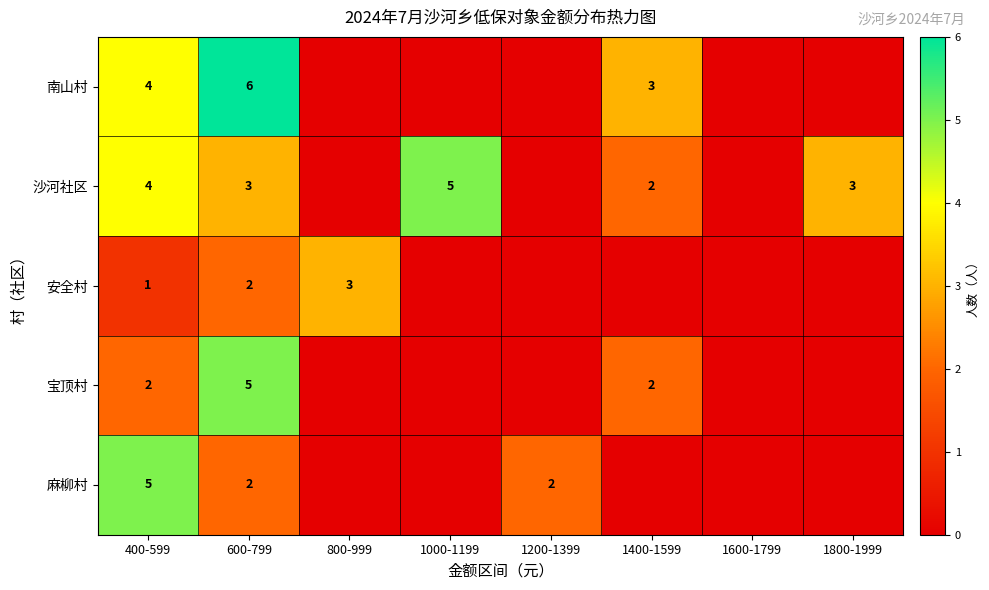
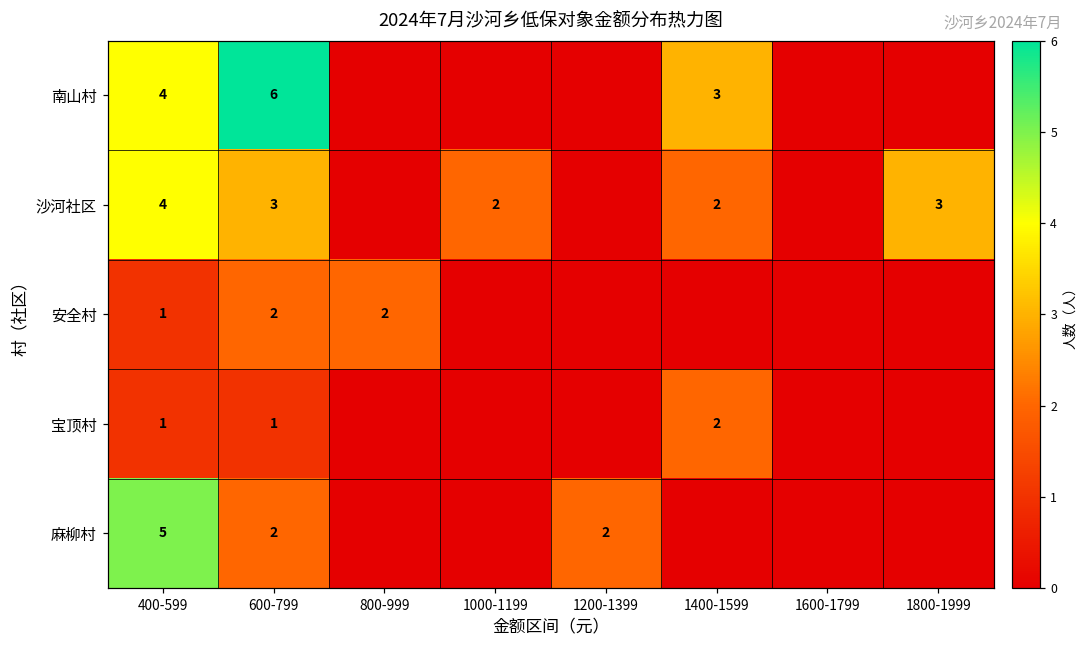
  {
    "南山村": {
      "400-599": 4,
      "600-799": 6,
      "1400-1599": 3
    },
    "沙河社区": {
      "400-599": 4,
      "600-799": 3,
-     "1000-1199": 5,
+     "1000-1199": 2,
      "1400-1599": 2,
      "1800-1999": 3
    },
    "安全村": {
      "400-599": 1,
      "600-799": 2,
-     "800-999": 3
+     "800-999": 2
    },
    "宝顶村": {
-     "400-599": 2,
-     "600-799": 5,
+     "400-599": 1,
+     "600-799": 1,
      "1400-1599": 2
    },
    "麻柳村": {
      "400-599": 5,
      "600-799": 2,
      "1200-1399": 2
    }
  }
